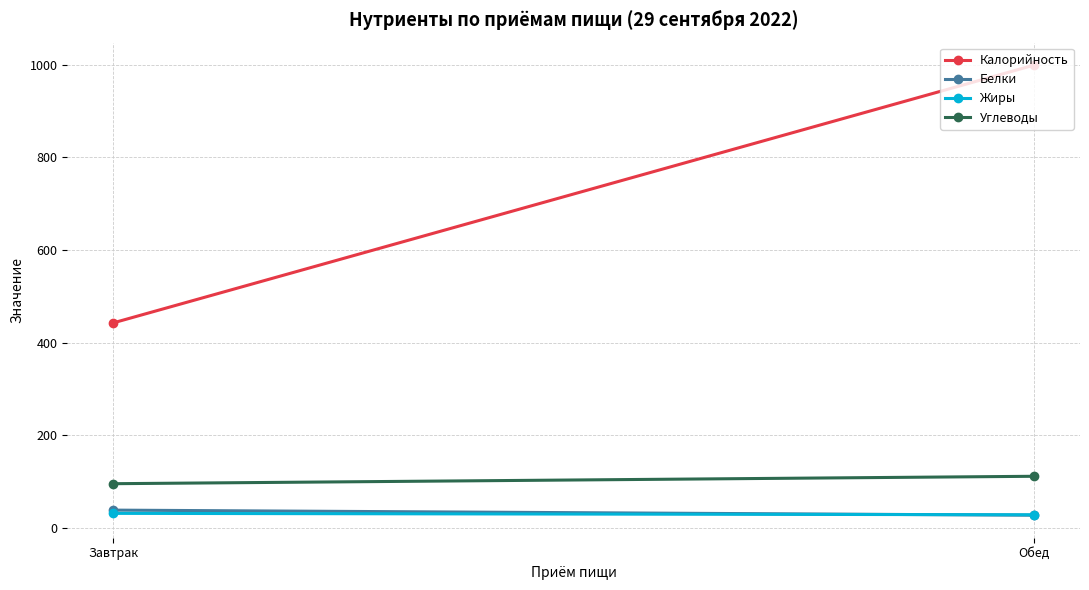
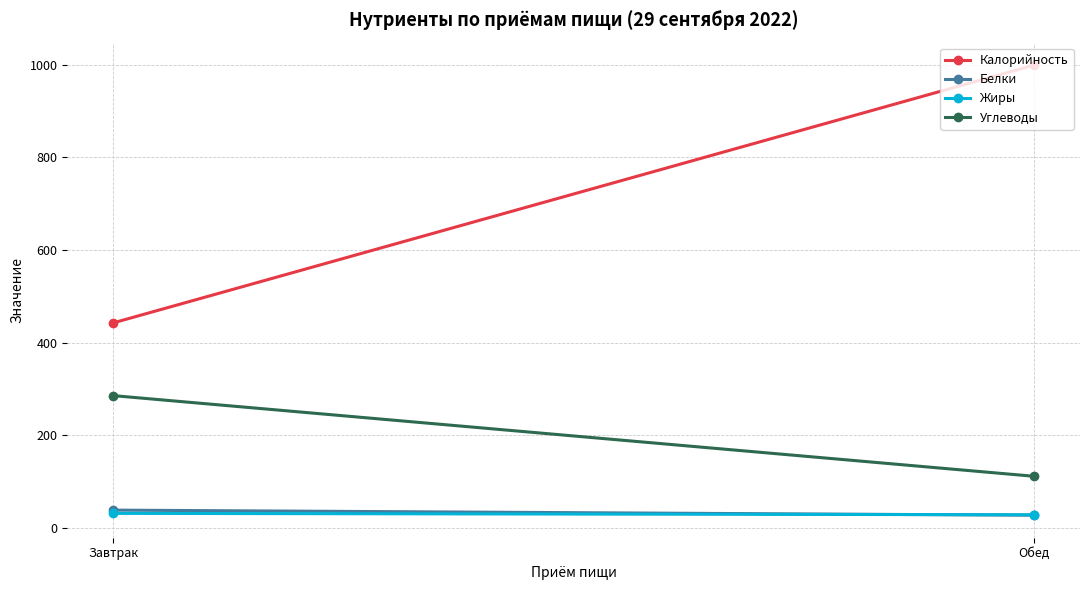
  {
    "Калорийность": {
      "Завтрак": 440
    },
    "Белки": {
      "Завтрак": 40
    },
    "Жиры": {
      "Завтрак": 30
    },
    "Углеводы": {
-     "Завтрак": 100,
+     "Завтрак": 290,
      "Обед": 110
    }
  }
